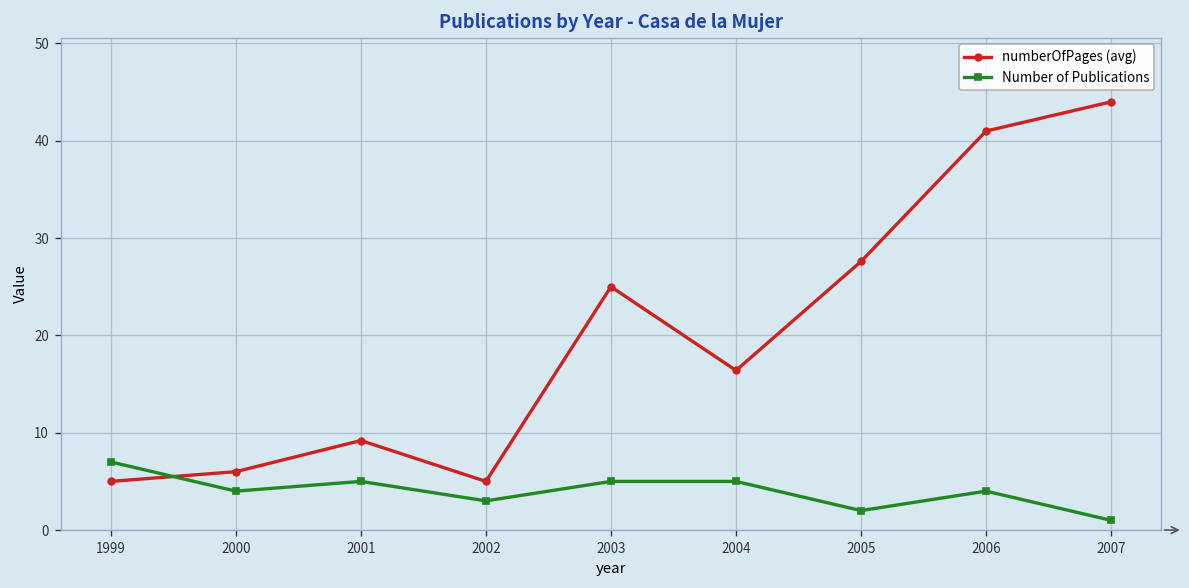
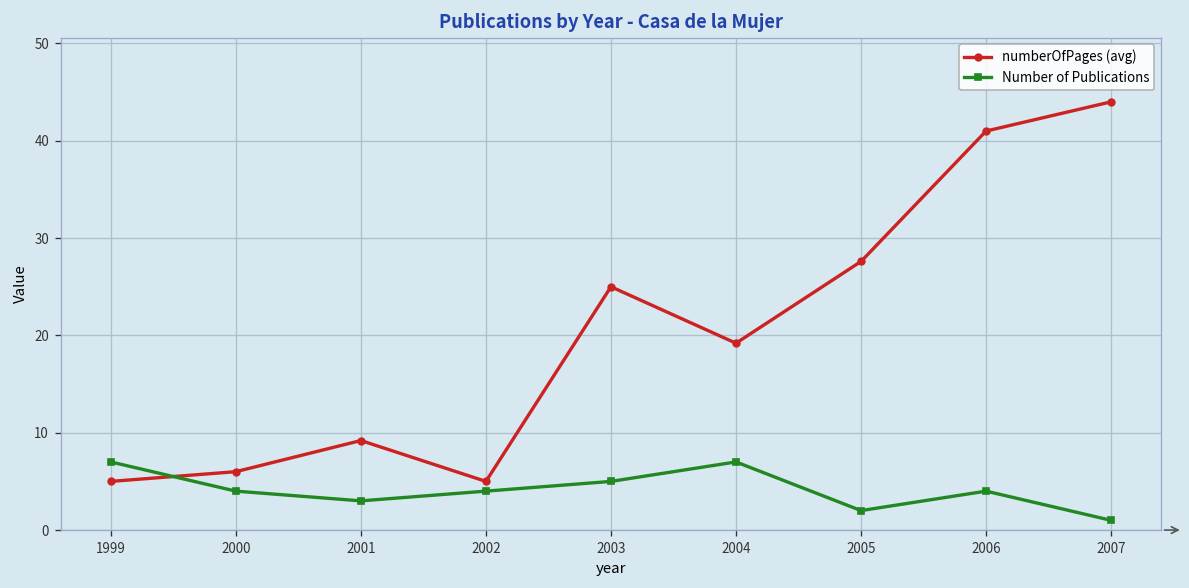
  {
    "numberOfPages (avg)": {
      "1999": 5,
      "2000": 6,
      "2001": 9,
      "2002": 5,
      "2003": 25,
-     "2004": 16,
+     "2004": 19,
      "2005": 28,
      "2006": 41,
      "2007": 44
    },
    "Number of Publications": {
      "1999": 7,
      "2000": 4,
-     "2001": 5,
-     "2002": 3,
+     "2001": 3,
+     "2002": 4,
      "2003": 5,
-     "2004": 5,
+     "2004": 7,
      "2005": 2,
      "2006": 4,
      "2007": 1
    }
  }
